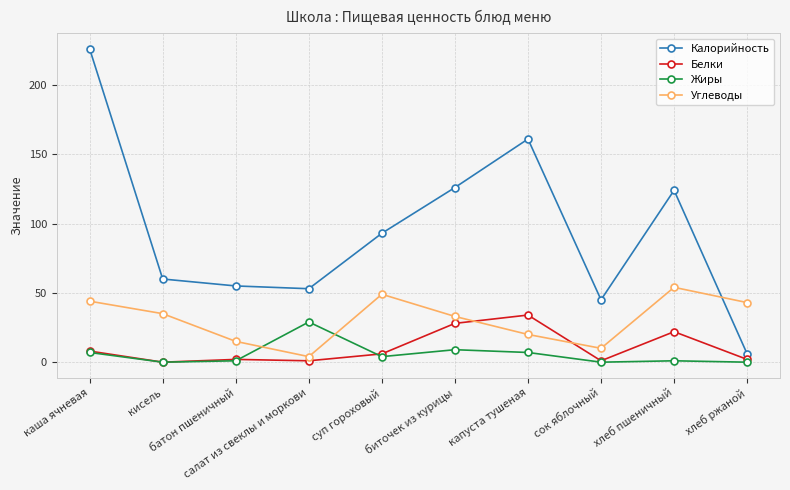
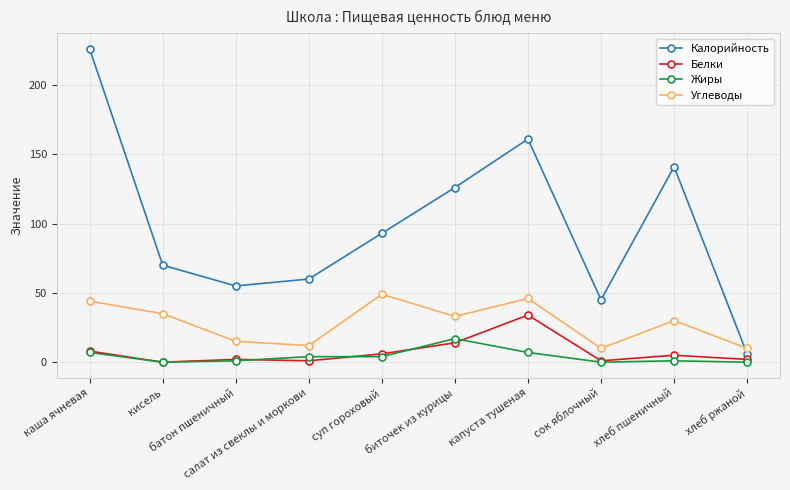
  {
    "Калорийность": {
      "каша ячневая": 226,
-     "кисель": 60,
+     "кисель": 70,
      "батон пшеничный": 55,
-     "салат из свеклы и моркови": 53,
+     "салат из свеклы и моркови": 60,
      "суп гороховый": 93,
      "биточек из курицы": 126,
      "капуста тушеная": 161,
      "сок яблочный": 45,
-     "хлеб пшеничный": 124,
+     "хлеб пшеничный": 141,
      "хлеб ржаной": 6
    },
    "Белки": {
      "салат из свеклы и моркови": 1,
      "суп гороховый": 6,
-     "биточек из курицы": 28,
+     "биточек из курицы": 14,
      "капуста тушеная": 34,
-     "хлеб пшеничный": 22,
+     "хлеб пшеничный": 5,
      "хлеб ржаной": 2
    },
    "Жиры": {
-     "салат из свеклы и моркови": 29,
+     "салат из свеклы и моркови": 4,
      "суп гороховый": 4,
-     "биточек из курицы": 9,
+     "биточек из курицы": 17,
      "капуста тушеная": 7,
      "хлеб пшеничный": 1,
      "хлеб ржаной": 0
    },
    "Углеводы": {
      "каша ячневая": 44,
      "кисель": 35,
      "батон пшеничный": 15,
-     "салат из свеклы и моркови": 4,
+     "салат из свеклы и моркови": 12,
      "суп гороховый": 49,
      "биточек из курицы": 33,
-     "капуста тушеная": 20,
+     "капуста тушеная": 46,
      "сок яблочный": 10,
-     "хлеб пшеничный": 54,
-     "хлеб ржаной": 43
+     "хлеб пшеничный": 30,
+     "хлеб ржаной": 10
    }
  }
